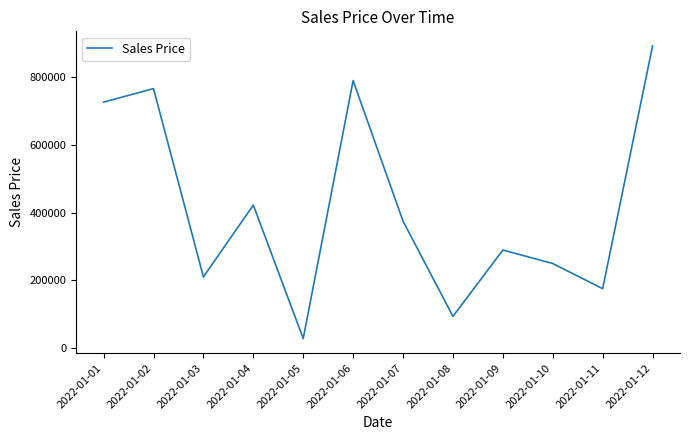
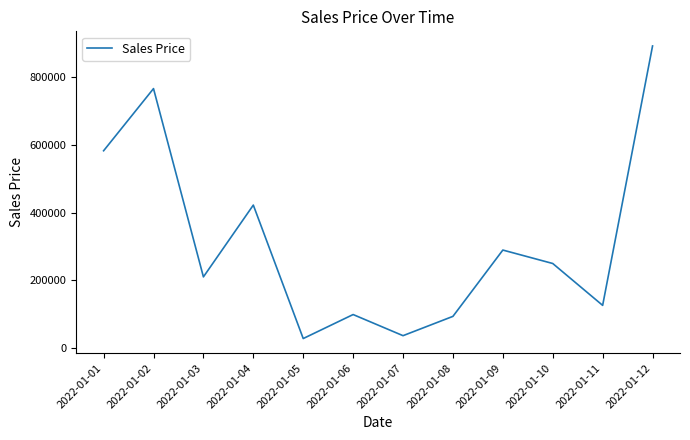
  {
-   "2022-01-01": 730000,
+   "2022-01-01": 580000,
    "2022-01-02": 770000,
    "2022-01-03": 210000,
    "2022-01-04": 420000,
    "2022-01-05": 30000,
-   "2022-01-06": 790000,
-   "2022-01-07": 370000,
+   "2022-01-06": 100000,
+   "2022-01-07": 40000,
    "2022-01-08": 90000,
    "2022-01-09": 290000,
    "2022-01-10": 250000,
-   "2022-01-11": 170000,
+   "2022-01-11": 130000,
    "2022-01-12": 890000
  }
